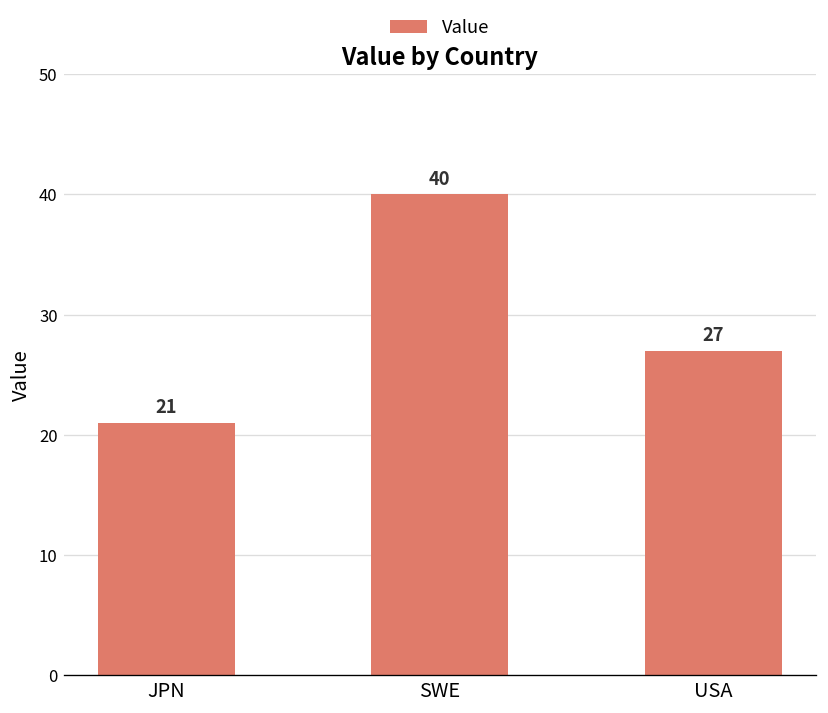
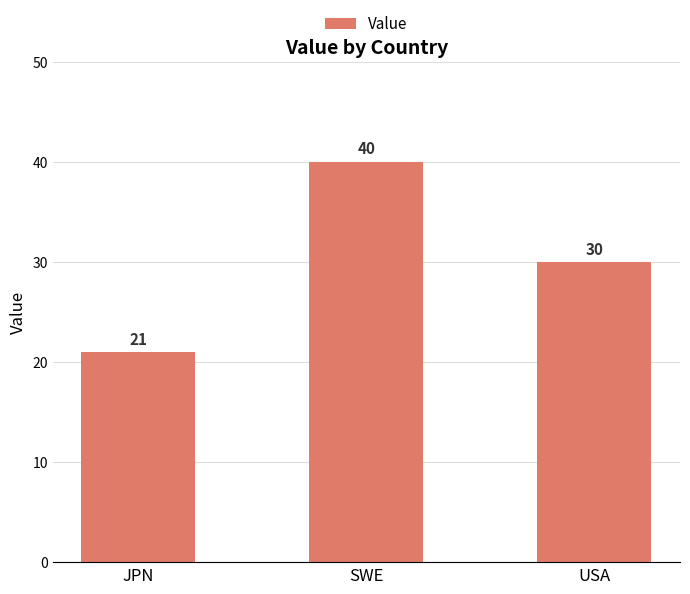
  {
    "JPN": 21,
    "SWE": 40,
-   "USA": 27
+   "USA": 30
  }
